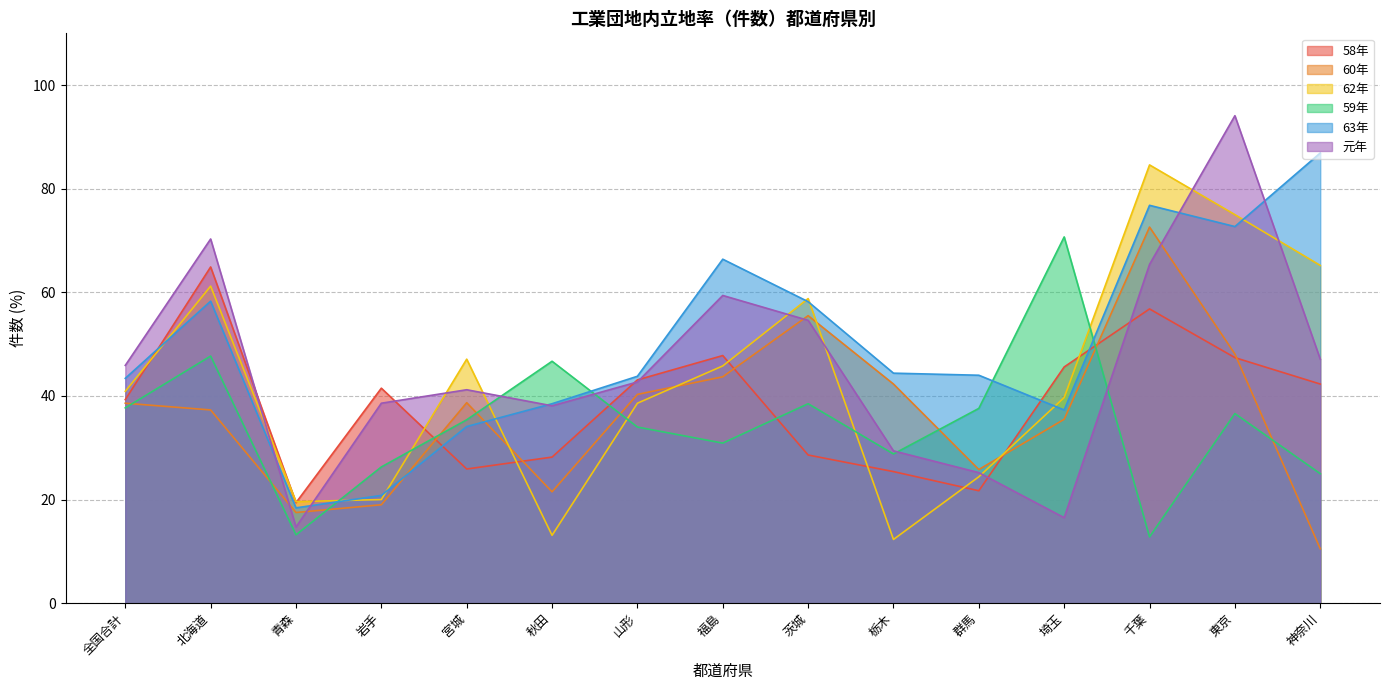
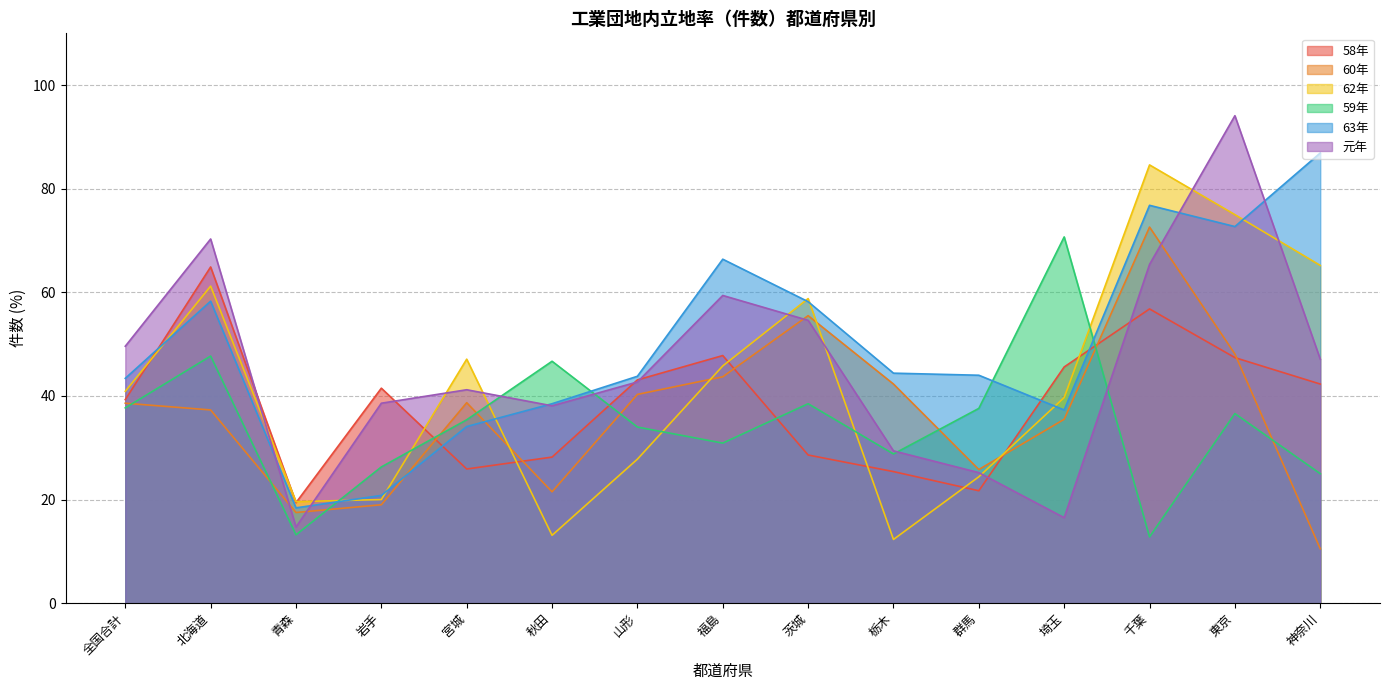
  {
    "62年": {
      "全国合計": 41,
      "北海道": 61,
      "岩手": 20,
      "宮城": 47,
      "秋田": 13,
-     "山形": 39,
+     "山形": 28,
      "福島": 46,
      "茨城": 59,
      "栃木": 12,
      "群馬": 24,
      "埼玉": 40,
      "千葉": 85,
      "東京": 75,
      "神奈川": 65
    },
    "59年": {
      "全国合計": 38,
      "北海道": 48,
      "青森": 13,
      "岩手": 26,
      "宮城": 35,
      "秋田": 47,
      "山形": 34,
      "福島": 31,
      "茨城": 39,
      "栃木": 29,
      "群馬": 38,
      "埼玉": 71,
      "千葉": 13,
      "東京": 37,
      "神奈川": 25
    },
    "63年": {
      "全国合計": 43,
      "北海道": 58,
      "青森": 18,
      "岩手": 21,
      "宮城": 34,
      "山形": 44,
      "福島": 66,
      "茨城": 58,
      "栃木": 44,
      "群馬": 44,
      "埼玉": 37,
      "千葉": 77,
      "東京": 73
    },
    "元年": {
-     "全国合計": 46,
+     "全国合計": 50,
      "北海道": 70,
      "青森": 15,
      "岩手": 39,
      "宮城": 41,
      "福島": 59,
      "茨城": 55,
      "栃木": 29,
      "群馬": 25,
      "埼玉": 17,
      "千葉": 65,
      "東京": 94,
      "神奈川": 47
    }
  }
